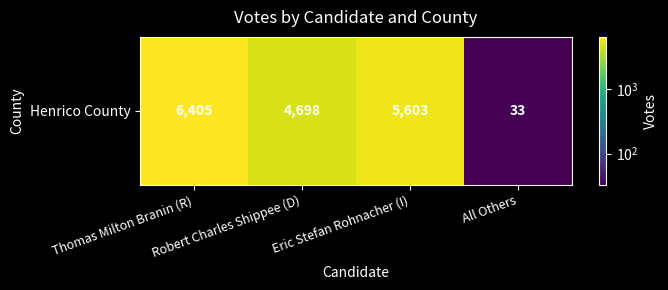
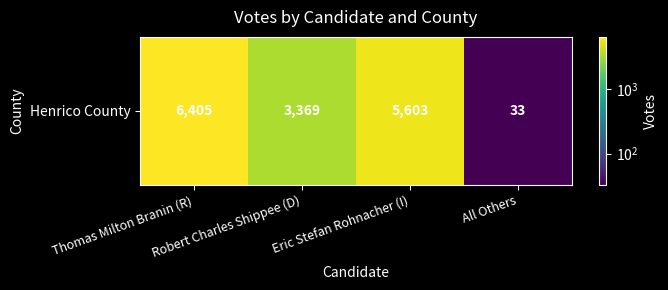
  {
    "Henrico County": {
      "Thomas Milton Branin (R)": "6,405",
-     "Robert Charles Shippee (D)": "4,698",
+     "Robert Charles Shippee (D)": "3,369",
      "Eric Stefan Rohnacher (I)": "5,603",
      "All Others": "33"
    }
  }
